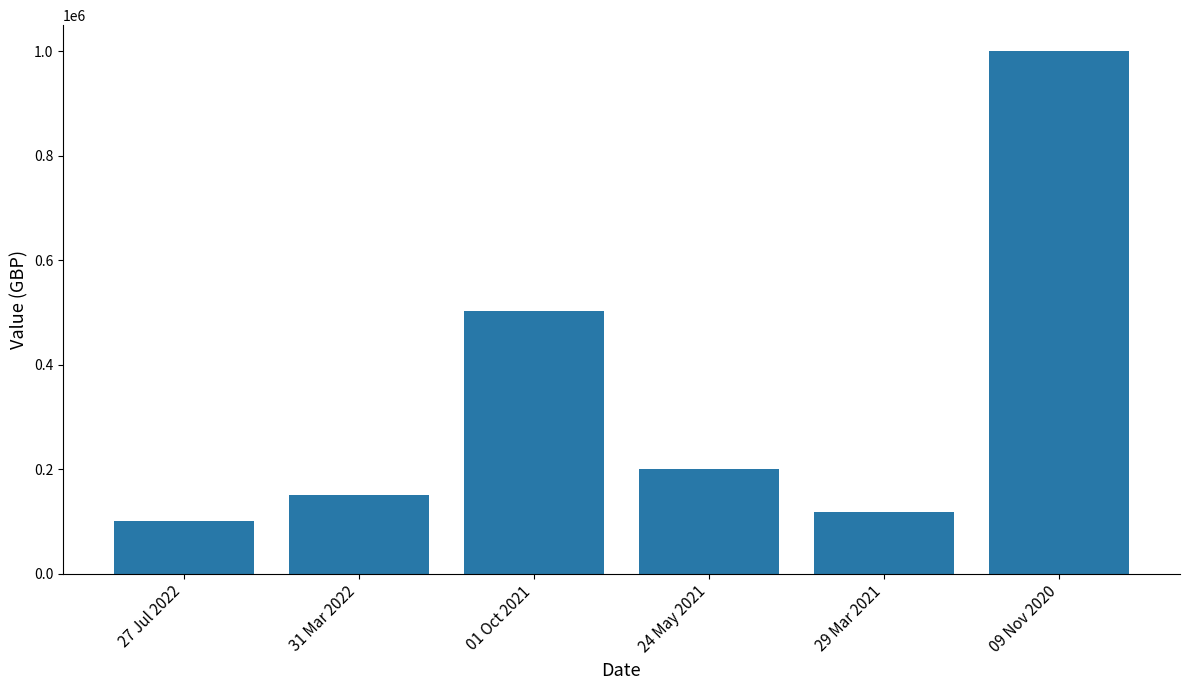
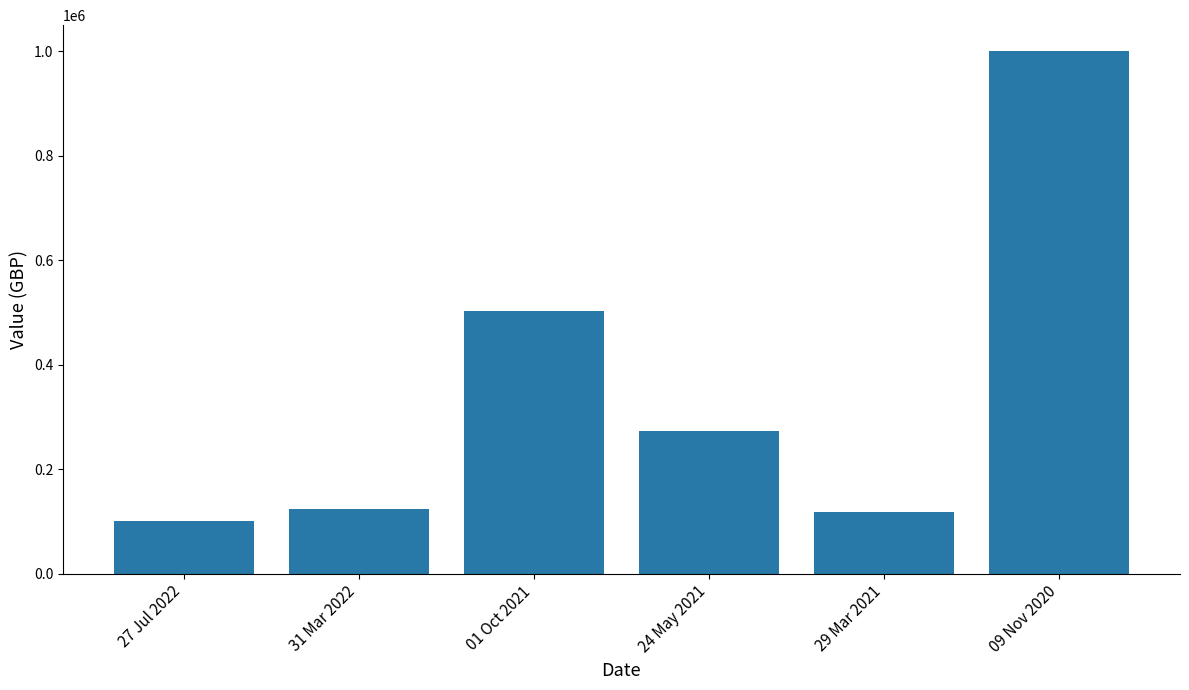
  {
    "27 Jul 2022": 100000,
-   "31 Mar 2022": 150000,
+   "31 Mar 2022": 120000,
    "01 Oct 2021": 500000,
-   "24 May 2021": 200000,
+   "24 May 2021": 270000,
    "29 Mar 2021": 120000,
    "09 Nov 2020": 1000000
  }
